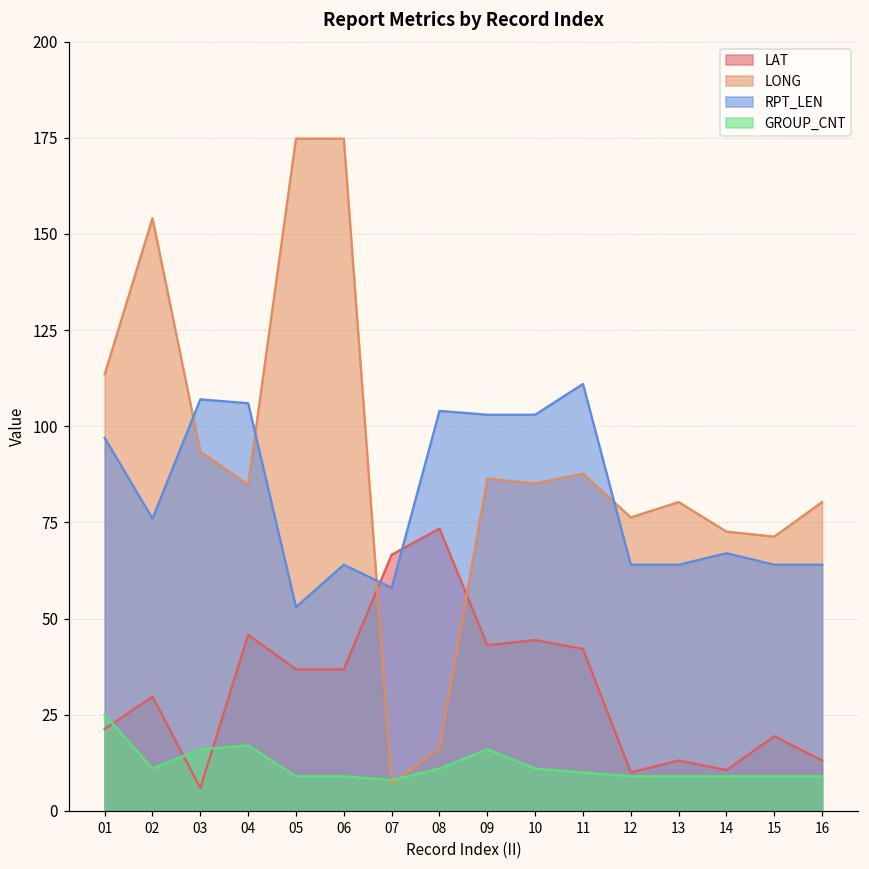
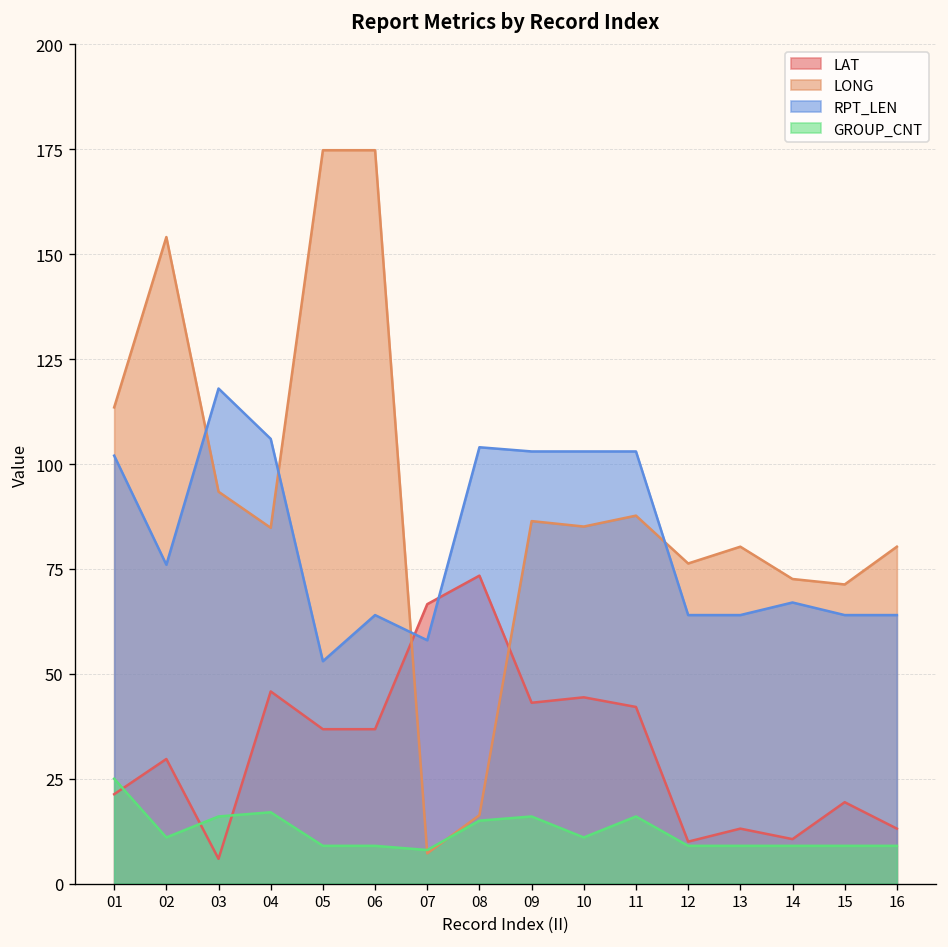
  {
    "RPT_LEN": {
-     "01": 97,
+     "01": 102,
      "02": 76,
-     "03": 107,
+     "03": 118,
      "04": 106,
      "05": 53,
      "06": 64,
      "07": 58,
      "08": 104,
      "09": 103,
      "10": 103,
-     "11": 111,
+     "11": 103,
      "12": 64,
      "13": 64,
      "14": 67,
      "15": 64,
      "16": 64
    },
    "GROUP_CNT": {
      "01": 25,
      "02": 11,
      "03": 16,
      "04": 17,
      "05": 9,
      "06": 9,
      "07": 8,
-     "08": 11,
+     "08": 15,
      "09": 16,
      "10": 11,
-     "11": 10,
+     "11": 16,
      "12": 9,
      "13": 9,
      "14": 9,
      "15": 9,
      "16": 9
    }
  }
